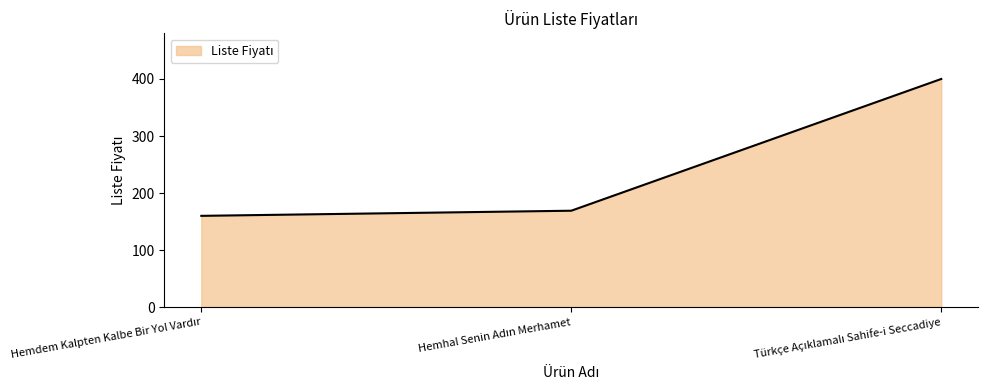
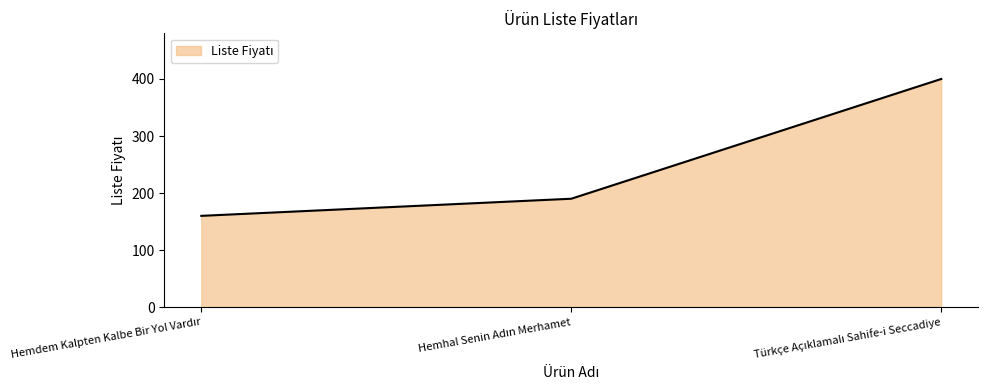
  {
    "Hemdem Kalpten Kalbe Bir Yol Vardır": 160,
-   "Hemhal Senin Adın Merhamet": 170,
+   "Hemhal Senin Adın Merhamet": 190,
    "Türkçe Açıklamalı Sahife-i Seccadiye": 400
  }
